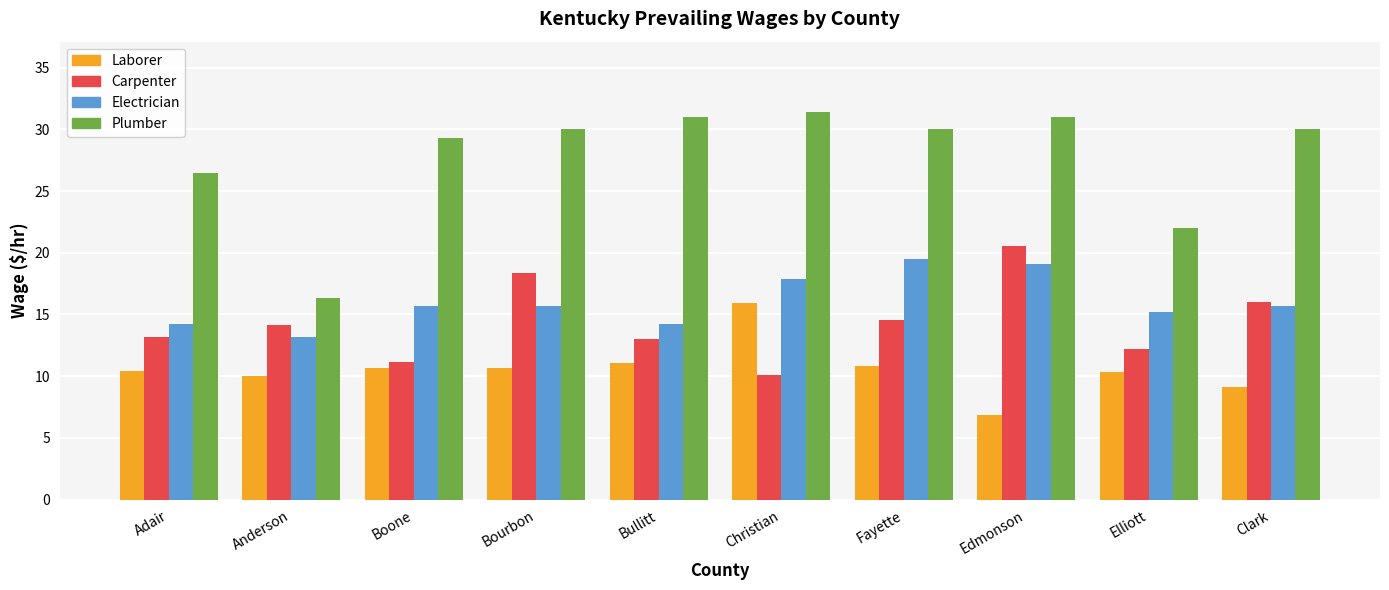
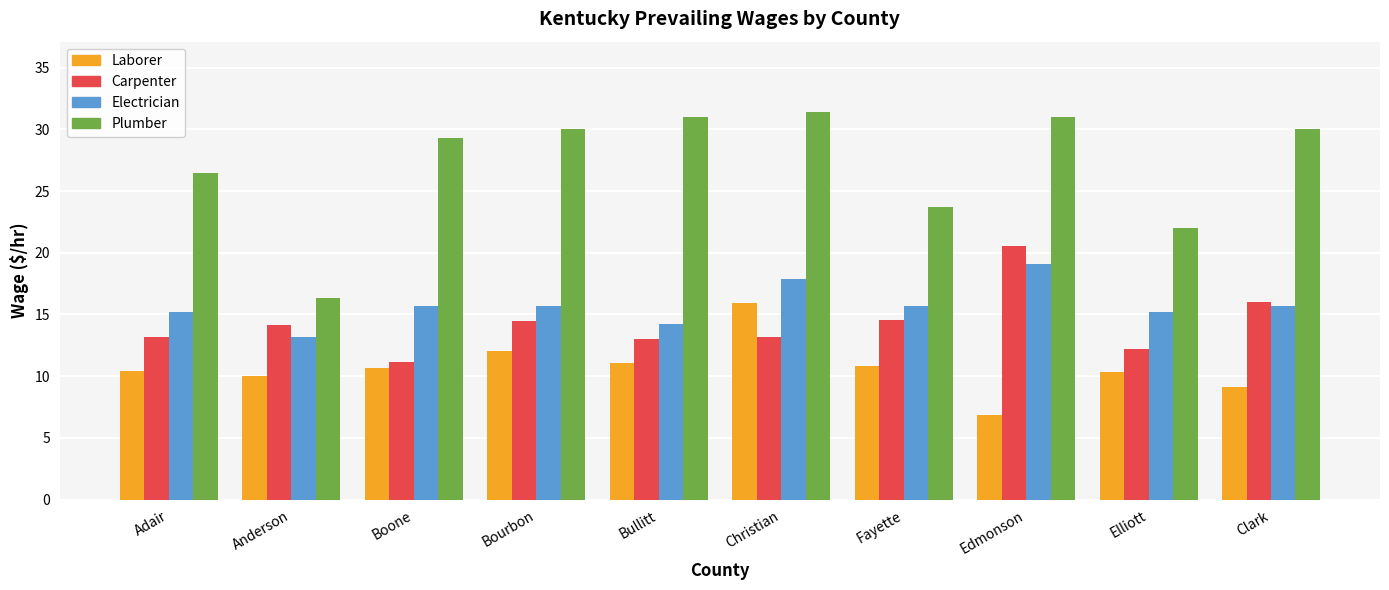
  {
    "Laborer": {
      "Adair": 10.4,
      "Anderson": 10.0,
      "Boone": 10.7,
-     "Bourbon": 10.7,
+     "Bourbon": 12.0,
      "Bullitt": 11.1,
      "Christian": 15.9,
      "Fayette": 10.8,
      "Edmonson": 6.8,
      "Elliott": 10.3,
      "Clark": 9.1
    },
    "Carpenter": {
      "Adair": 13.2,
      "Anderson": 14.2,
      "Boone": 11.1,
-     "Bourbon": 18.4,
+     "Bourbon": 14.5,
      "Bullitt": 13.0,
-     "Christian": 10.1,
+     "Christian": 13.2,
      "Fayette": 14.6,
      "Edmonson": 20.5,
      "Elliott": 12.2,
      "Clark": 16.0
    },
    "Electrician": {
-     "Adair": 14.2,
+     "Adair": 15.2,
      "Anderson": 13.2,
      "Boone": 15.7,
      "Bourbon": 15.7,
      "Bullitt": 14.3,
      "Christian": 17.9,
-     "Fayette": 19.5,
+     "Fayette": 15.7,
      "Edmonson": 19.1,
      "Elliott": 15.2,
      "Clark": 15.7
    },
    "Plumber": {
      "Adair": 26.4,
      "Anderson": 16.3,
      "Boone": 29.3,
      "Bourbon": 30.0,
      "Bullitt": 31.0,
      "Christian": 31.5,
-     "Fayette": 30.0,
+     "Fayette": 23.7,
      "Edmonson": 31.0,
      "Elliott": 22.0,
      "Clark": 30.0
    }
  }
